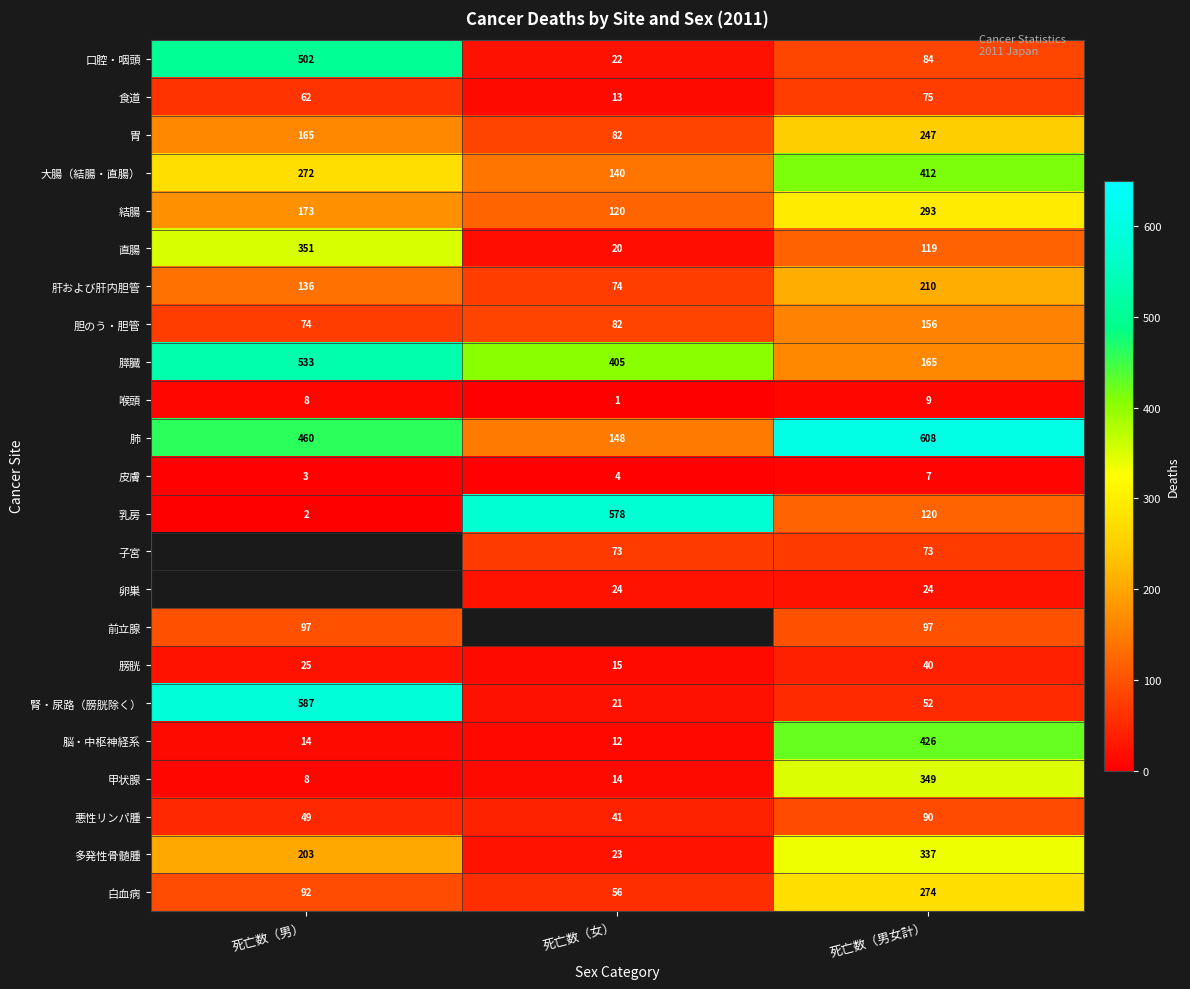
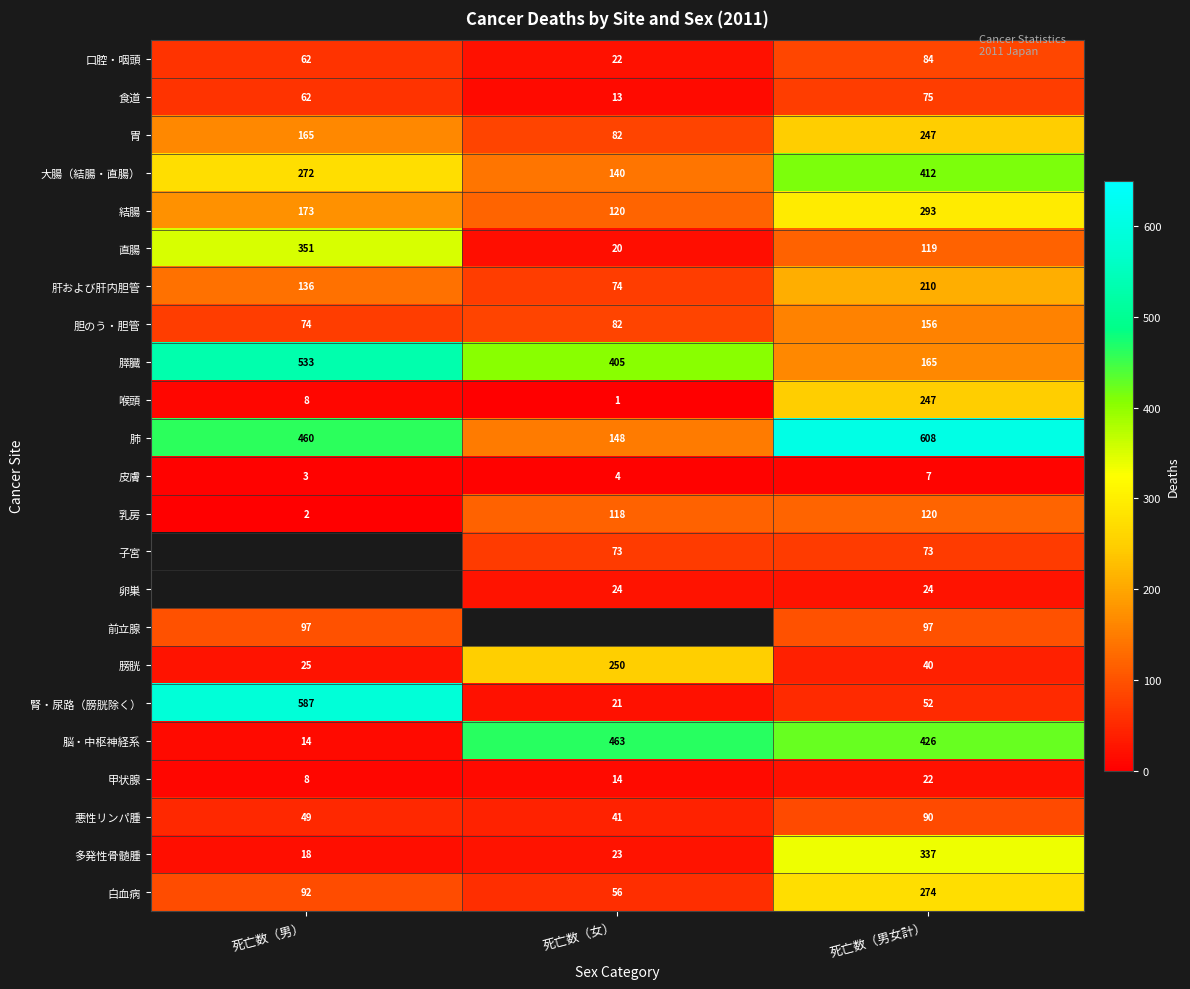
  {
    "口腔・咽頭": {
-     "死亡数（男）": 502,
+     "死亡数（男）": 62,
      "死亡数（女）": 22,
      "死亡数（男女計）": 84
    },
    "食道": {
      "死亡数（男）": 62,
      "死亡数（女）": 13,
      "死亡数（男女計）": 75
    },
    "胃": {
      "死亡数（男）": 165,
      "死亡数（女）": 82,
      "死亡数（男女計）": 247
    },
    "大腸（結腸・直腸）": {
      "死亡数（男）": 272,
      "死亡数（女）": 140,
      "死亡数（男女計）": 412
    },
    "結腸": {
      "死亡数（男）": 173,
      "死亡数（女）": 120,
      "死亡数（男女計）": 293
    },
    "直腸": {
      "死亡数（男）": 351,
      "死亡数（女）": 20,
      "死亡数（男女計）": 119
    },
    "肝および肝内胆管": {
      "死亡数（男）": 136,
      "死亡数（女）": 74,
      "死亡数（男女計）": 210
    },
    "胆のう・胆管": {
      "死亡数（男）": 74,
      "死亡数（女）": 82,
      "死亡数（男女計）": 156
    },
    "膵臓": {
      "死亡数（男）": 533,
      "死亡数（女）": 405,
      "死亡数（男女計）": 165
    },
    "喉頭": {
      "死亡数（男）": 8,
      "死亡数（女）": 1,
-     "死亡数（男女計）": 9
+     "死亡数（男女計）": 247
    },
    "肺": {
      "死亡数（男）": 460,
      "死亡数（女）": 148,
      "死亡数（男女計）": 608
    },
    "皮膚": {
      "死亡数（男）": 3,
      "死亡数（女）": 4,
      "死亡数（男女計）": 7
    },
    "乳房": {
      "死亡数（男）": 2,
-     "死亡数（女）": 578,
+     "死亡数（女）": 118,
      "死亡数（男女計）": 120
    },
    "子宮": {
      "死亡数（女）": 73,
      "死亡数（男女計）": 73
    },
    "卵巣": {
      "死亡数（女）": 24,
      "死亡数（男女計）": 24
    },
    "前立腺": {
      "死亡数（男）": 97,
      "死亡数（男女計）": 97
    },
    "膀胱": {
      "死亡数（男）": 25,
-     "死亡数（女）": 15,
+     "死亡数（女）": 250,
      "死亡数（男女計）": 40
    },
    "腎・尿路（膀胱除く）": {
      "死亡数（男）": 587,
      "死亡数（女）": 21,
      "死亡数（男女計）": 52
    },
    "脳・中枢神経系": {
      "死亡数（男）": 14,
-     "死亡数（女）": 12,
+     "死亡数（女）": 463,
      "死亡数（男女計）": 426
    },
    "甲状腺": {
      "死亡数（男）": 8,
      "死亡数（女）": 14,
-     "死亡数（男女計）": 349
+     "死亡数（男女計）": 22
    },
    "悪性リンパ腫": {
      "死亡数（男）": 49,
      "死亡数（女）": 41,
      "死亡数（男女計）": 90
    },
    "多発性骨髄腫": {
-     "死亡数（男）": 203,
+     "死亡数（男）": 18,
      "死亡数（女）": 23,
      "死亡数（男女計）": 337
    },
    "白血病": {
      "死亡数（男）": 92,
      "死亡数（女）": 56,
      "死亡数（男女計）": 274
    }
  }
